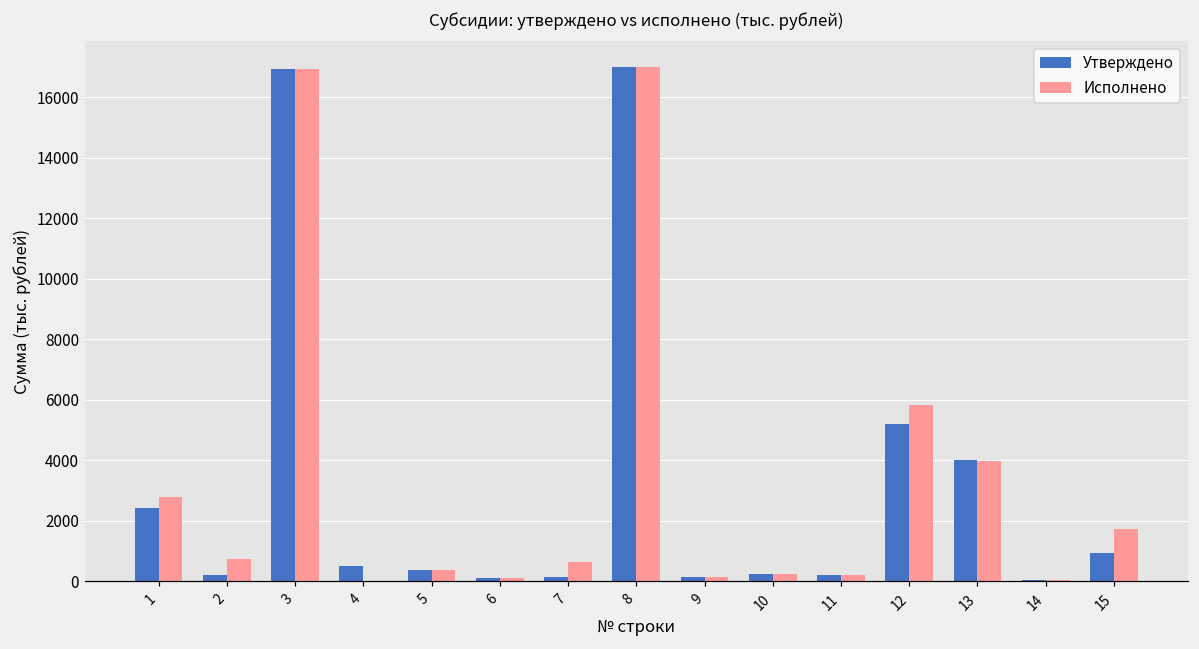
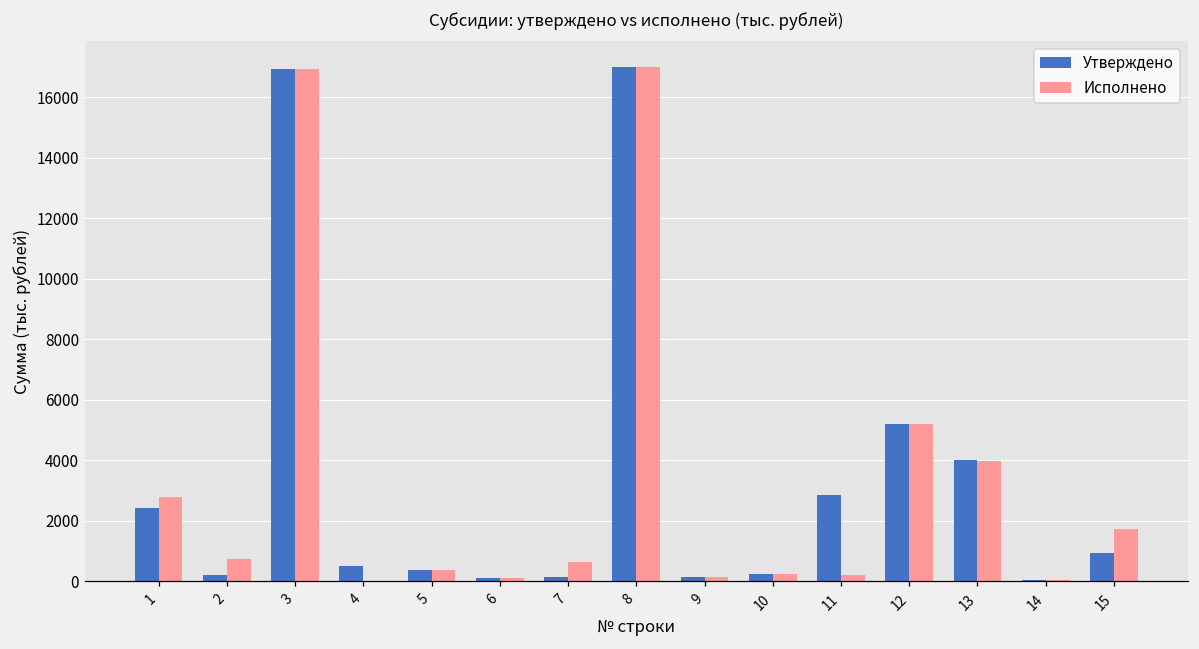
  {
    "Утверждено": {
      "1": 2400,
      "2": 200,
      "3": 16900,
      "4": 500,
      "5": 400,
      "6": 100,
      "7": 200,
      "8": 17000,
      "9": 200,
      "10": 200,
-     "11": 200,
+     "11": 2800,
      "12": 5200,
      "13": 4000,
      "15": 1000
    },
    "Исполнено": {
      "1": 2800,
      "2": 800,
      "3": 16900,
      "5": 400,
      "6": 100,
      "7": 600,
      "8": 17000,
      "9": 200,
      "10": 200,
      "11": 200,
-     "12": 5800,
+     "12": 5200,
      "13": 4000,
      "15": 1700
    }
  }
